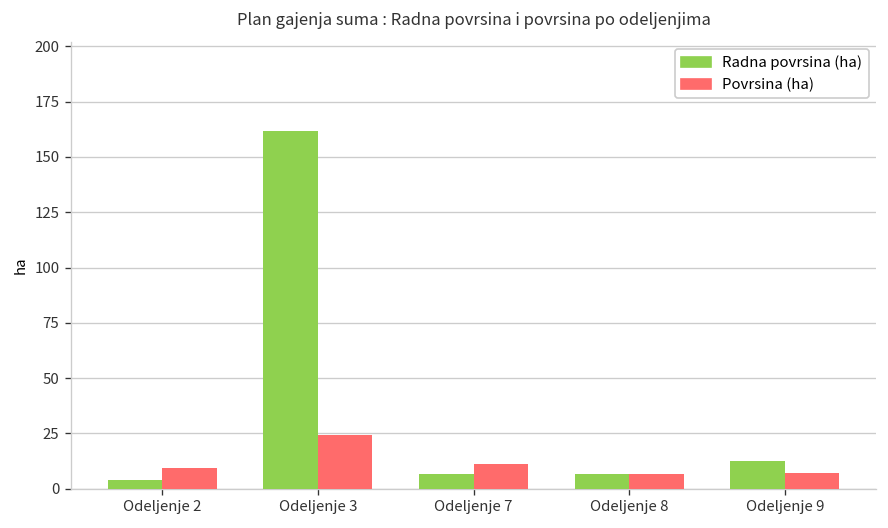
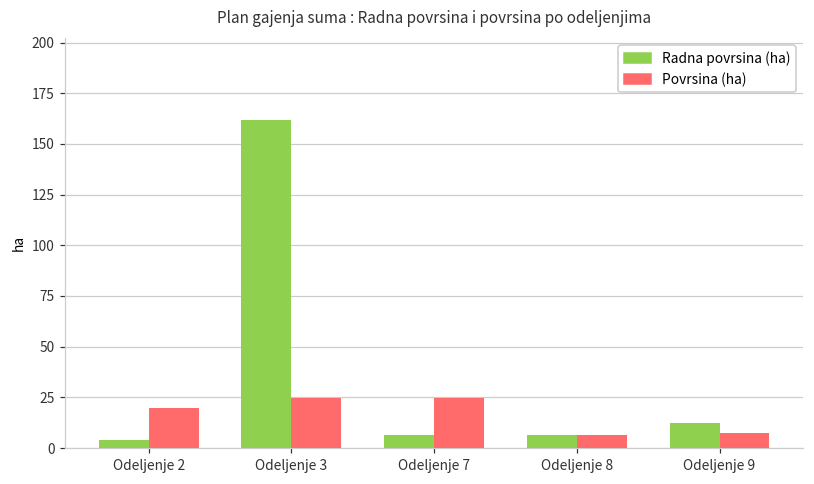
  {
    "Radna povrsina (ha)": {
      "Odeljenje 2": 4,
      "Odeljenje 3": 162,
      "Odeljenje 7": 7,
      "Odeljenje 8": 7,
      "Odeljenje 9": 13
    },
    "Povrsina (ha)": {
-     "Odeljenje 2": 9,
+     "Odeljenje 2": 20,
      "Odeljenje 3": 24,
-     "Odeljenje 7": 11,
+     "Odeljenje 7": 25,
      "Odeljenje 8": 7,
      "Odeljenje 9": 7
    }
  }
